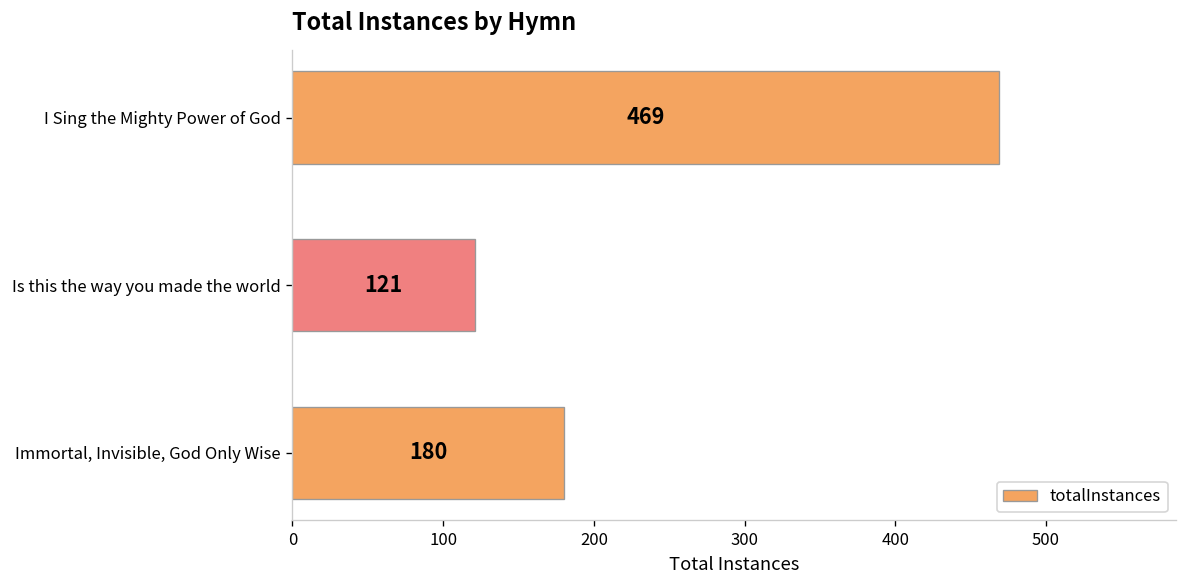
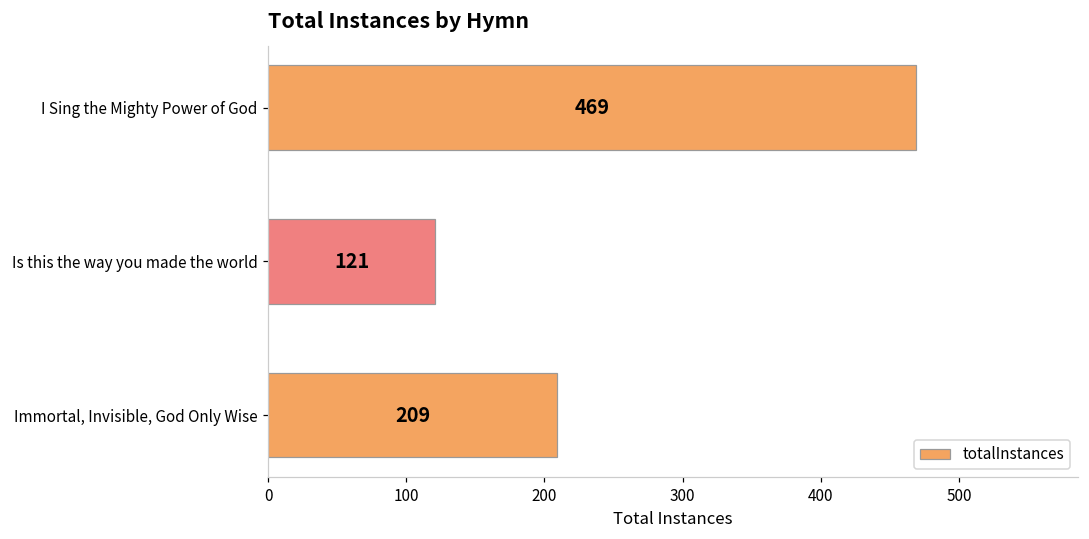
  {
    "I Sing the Mighty Power of God": 469,
    "Is this the way you made the world": 121,
-   "Immortal, Invisible, God Only Wise": 180
+   "Immortal, Invisible, God Only Wise": 209
  }
